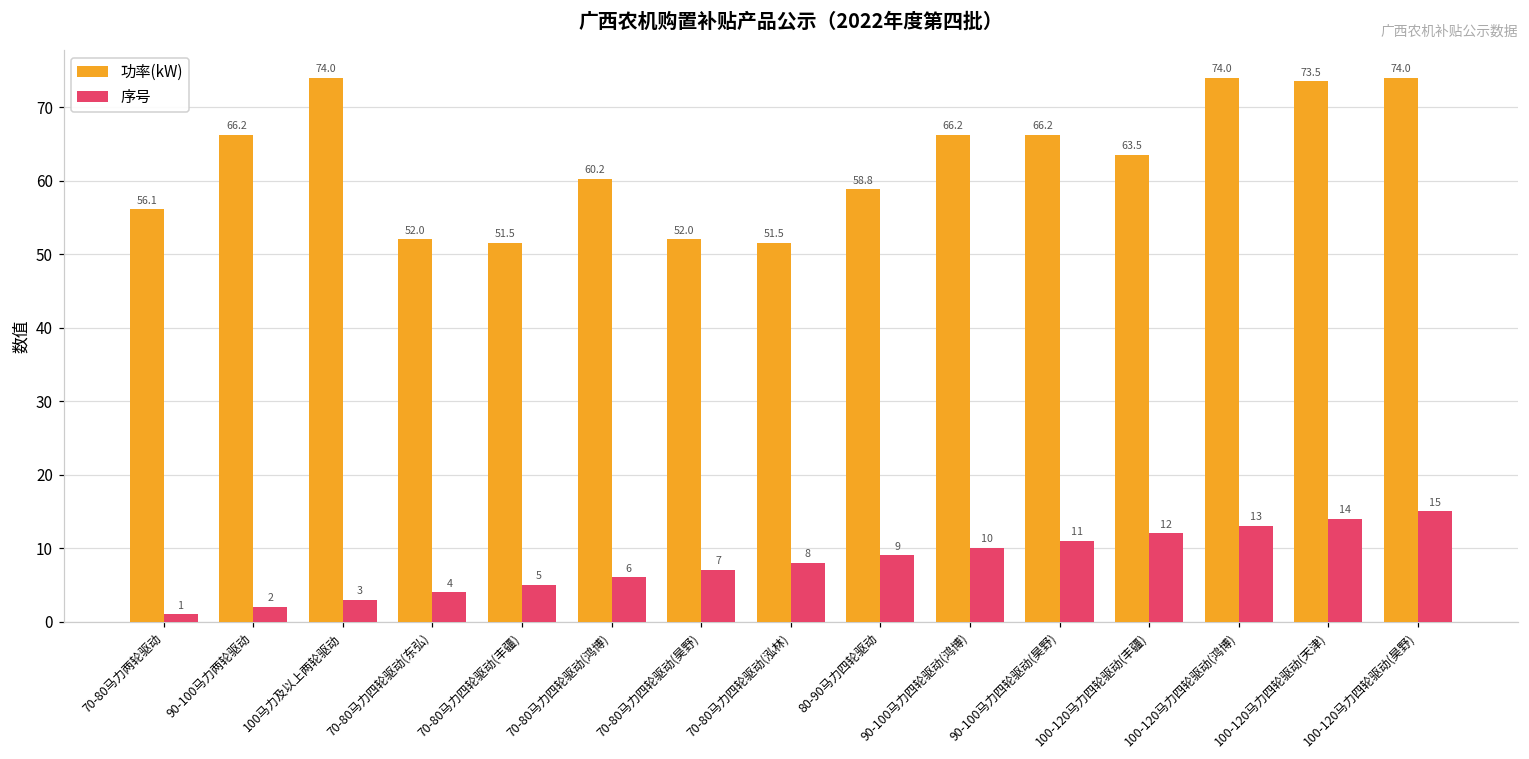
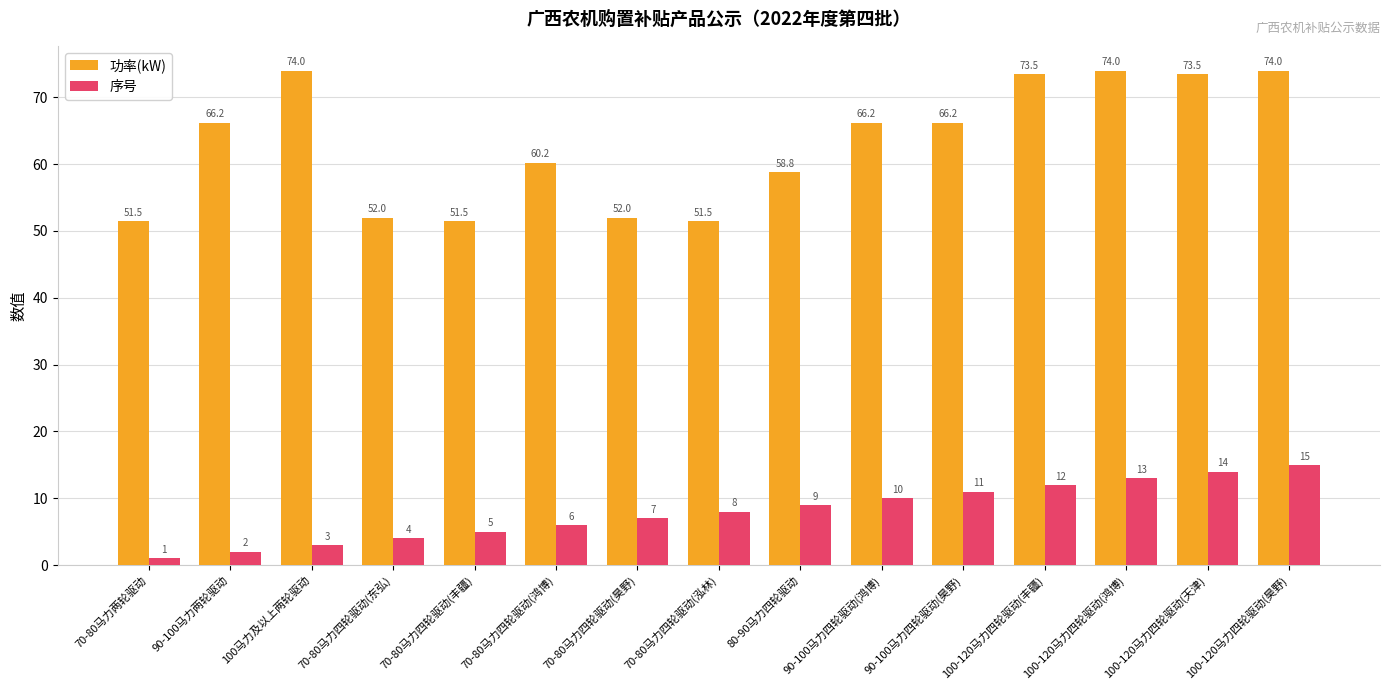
  {
    "功率(kW)": {
-     "70-80马力两轮驱动": 56.1,
+     "70-80马力两轮驱动": 51.5,
      "90-100马力两轮驱动": 66.2,
      "100马力及以上两轮驱动": 74.0,
      "70-80马力四轮驱动(东弘)": 52.0,
      "70-80马力四轮驱动(丰疆)": 51.5,
      "70-80马力四轮驱动(鸿博)": 60.2,
      "70-80马力四轮驱动(昊野)": 52.0,
      "70-80马力四轮驱动(泓林)": 51.5,
      "80-90马力四轮驱动": 58.8,
      "90-100马力四轮驱动(鸿博)": 66.2,
      "90-100马力四轮驱动(昊野)": 66.2,
-     "100-120马力四轮驱动(丰疆)": 63.5,
+     "100-120马力四轮驱动(丰疆)": 73.5,
      "100-120马力四轮驱动(鸿博)": 74.0,
      "100-120马力四轮驱动(天津)": 73.5,
      "100-120马力四轮驱动(昊野)": 74.0
    },
    "序号": {
      "70-80马力两轮驱动": 1,
      "90-100马力两轮驱动": 2,
      "100马力及以上两轮驱动": 3,
      "70-80马力四轮驱动(东弘)": 4,
      "70-80马力四轮驱动(丰疆)": 5,
      "70-80马力四轮驱动(鸿博)": 6,
      "70-80马力四轮驱动(昊野)": 7,
      "70-80马力四轮驱动(泓林)": 8,
      "80-90马力四轮驱动": 9,
      "90-100马力四轮驱动(鸿博)": 10,
      "90-100马力四轮驱动(昊野)": 11,
      "100-120马力四轮驱动(丰疆)": 12,
      "100-120马力四轮驱动(鸿博)": 13,
      "100-120马力四轮驱动(天津)": 14,
      "100-120马力四轮驱动(昊野)": 15
    }
  }
